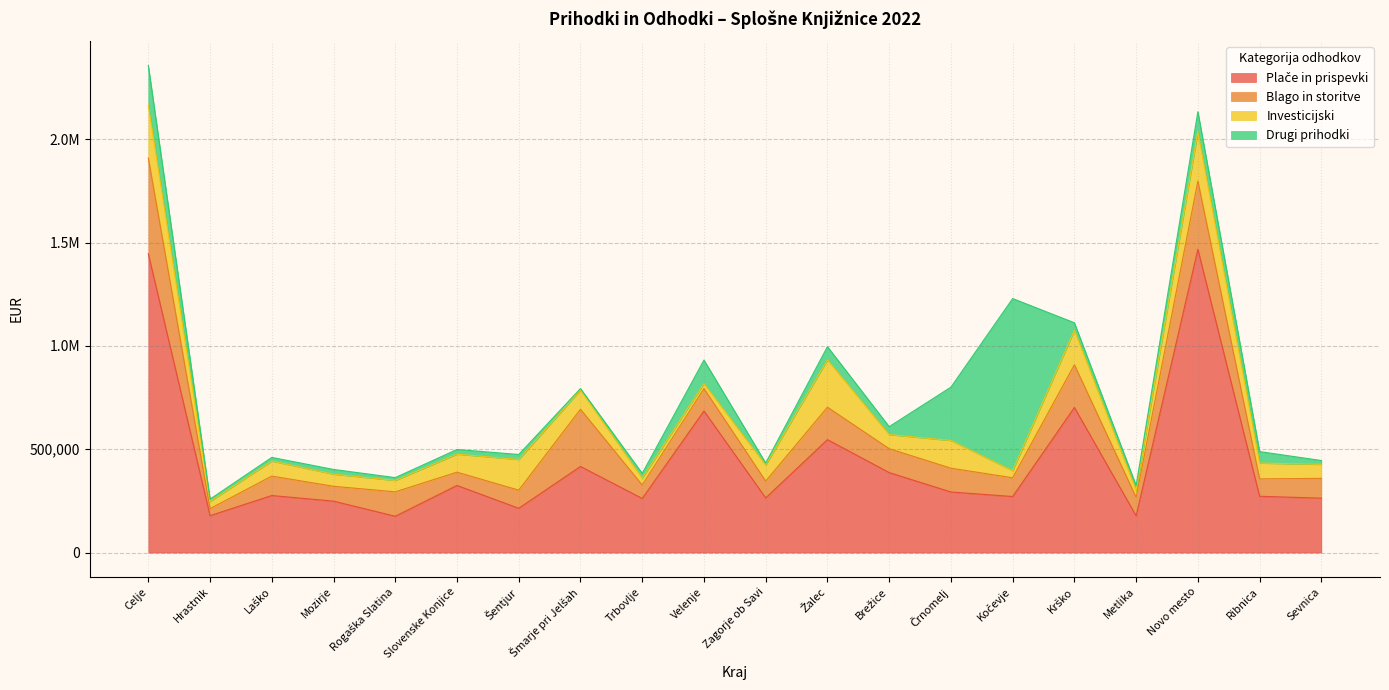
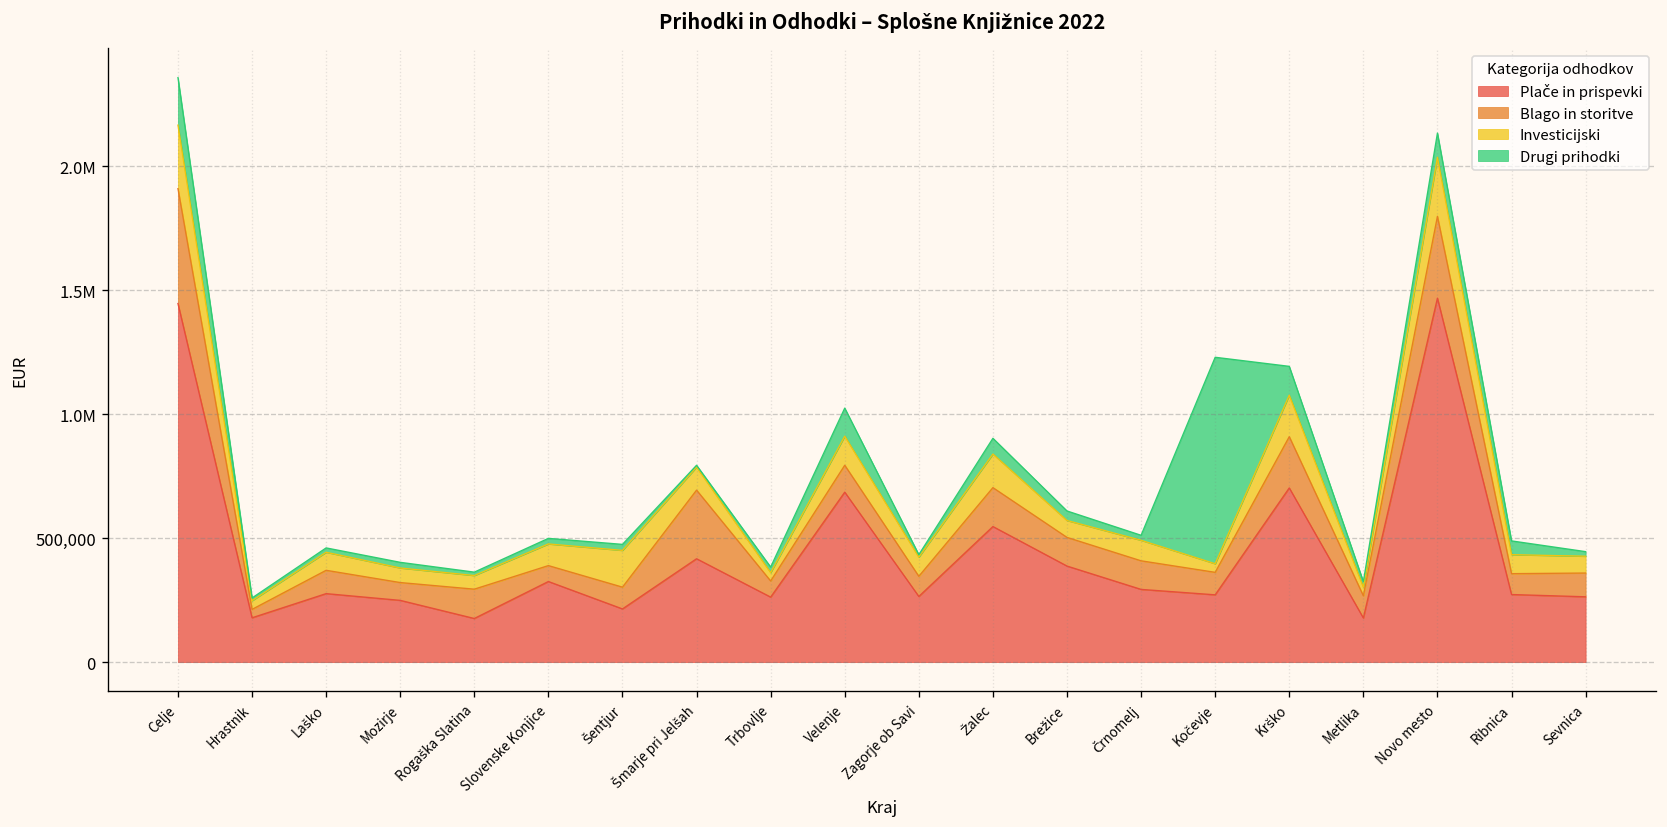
  {
    "Investicijski": {
      "Celje": "260,000",
      "Laško": "70,000",
      "Mozirje": "60,000",
      "Rogaška Slatina": "50,000",
      "Slovenske Konjice": "90,000",
      "Šentjur": "150,000",
      "Trbovlje": "30,000",
-     "Velenje": "20,000",
-     "Žalec": "230,000",
+     "Velenje": "120,000",
+     "Žalec": "140,000",
      "Brežice": "70,000",
-     "Črnomelj": "130,000",
+     "Črnomelj": "80,000",
      "Kočevje": "30,000",
      "Krško": "170,000",
      "Metlika": "30,000",
      "Novo mesto": "240,000",
      "Ribnica": "80,000",
      "Sevnica": "70,000"
    },
    "Drugi prihodki": {
      "Celje": "190,000",
      "Laško": "20,000",
      "Mozirje": "20,000",
      "Rogaška Slatina": "10,000",
      "Slovenske Konjice": "20,000",
      "Šentjur": "20,000",
      "Trbovlje": "20,000",
      "Velenje": "110,000",
      "Žalec": "60,000",
      "Brežice": "40,000",
-     "Črnomelj": "260,000",
+     "Črnomelj": "20,000",
      "Kočevje": "830,000",
-     "Krško": "40,000",
+     "Krško": "120,000",
      "Metlika": "20,000",
      "Novo mesto": "100,000",
      "Ribnica": "60,000",
      "Sevnica": "20,000"
    }
  }
